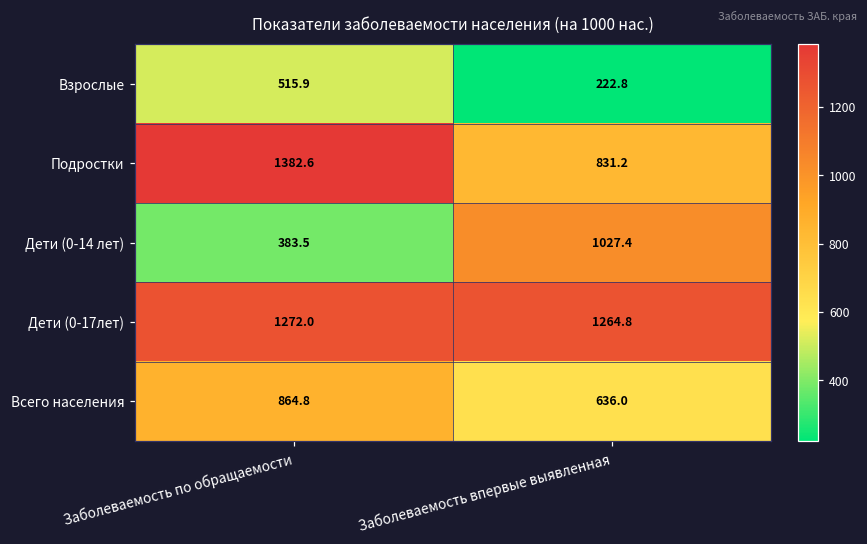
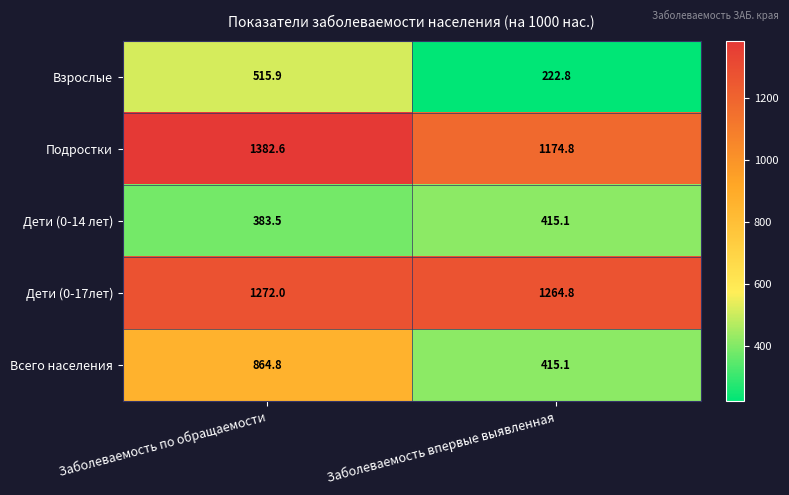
  {
    "Взрослые": {
      "Заболеваемость по обращаемости": 515.9,
      "Заболеваемость впервые выявленная": 222.8
    },
    "Подростки": {
      "Заболеваемость по обращаемости": 1382.6,
-     "Заболеваемость впервые выявленная": 831.2
+     "Заболеваемость впервые выявленная": 1174.8
    },
    "Дети (0-14 лет)": {
      "Заболеваемость по обращаемости": 383.5,
-     "Заболеваемость впервые выявленная": 1027.4
+     "Заболеваемость впервые выявленная": 415.1
    },
    "Дети (0-17лет)": {
      "Заболеваемость по обращаемости": 1272.0,
      "Заболеваемость впервые выявленная": 1264.8
    },
    "Всего населения": {
      "Заболеваемость по обращаемости": 864.8,
-     "Заболеваемость впервые выявленная": 636.0
+     "Заболеваемость впервые выявленная": 415.1
    }
  }
